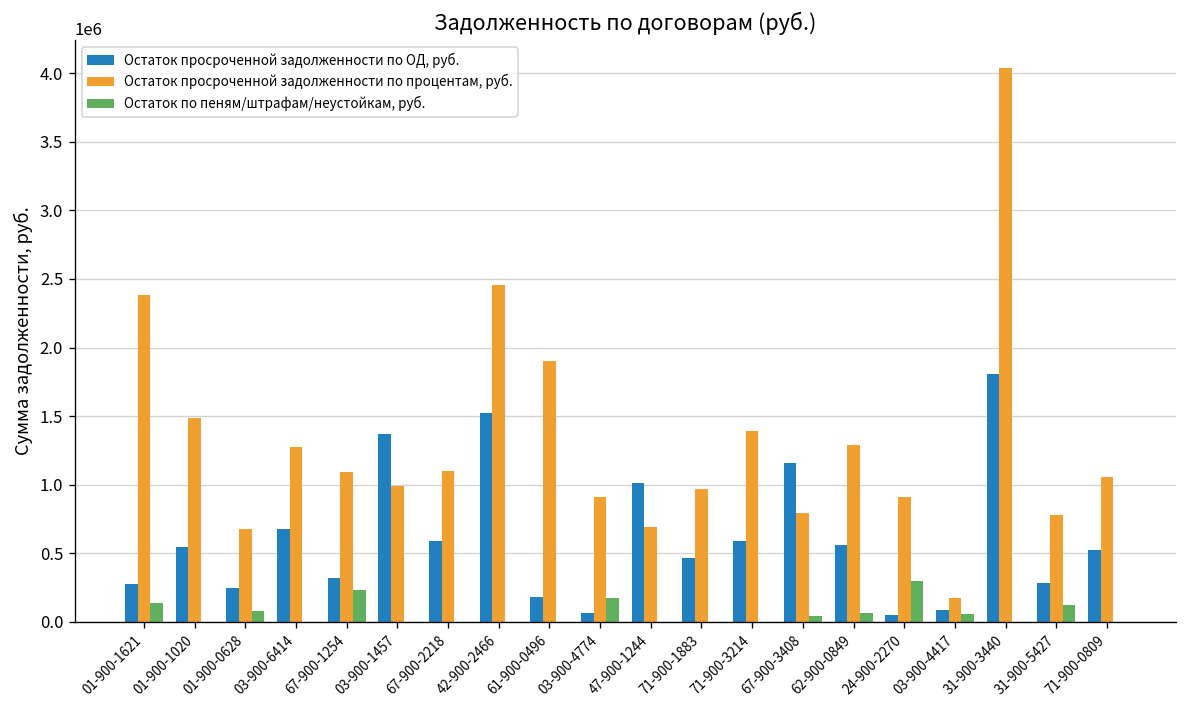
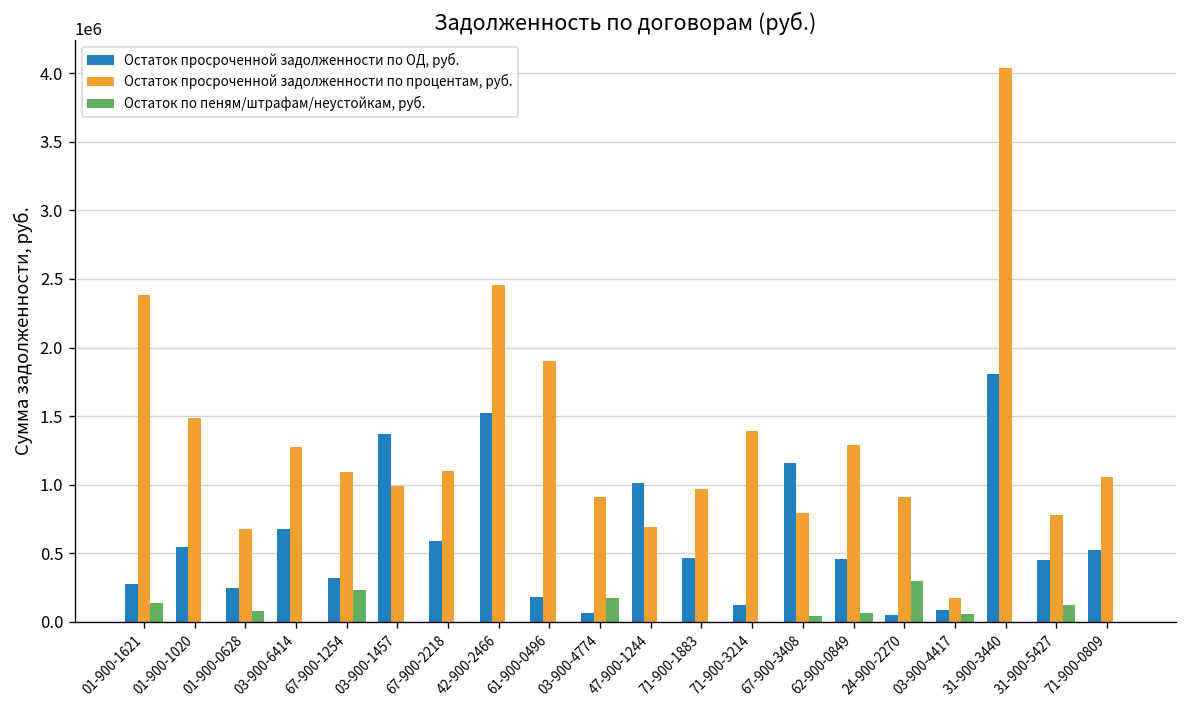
  {
    "Остаток просроченной задолженности по ОД, руб.": {
      "01-900-1621": 270000,
      "01-900-1020": 540000,
      "01-900-0628": 250000,
      "03-900-6414": 670000,
      "67-900-1254": 320000,
      "03-900-1457": 1370000,
      "67-900-2218": 590000,
      "42-900-2466": 1530000,
      "61-900-0496": 180000,
      "03-900-4774": 60000,
      "47-900-1244": 1010000,
      "71-900-1883": 470000,
-     "71-900-3214": 590000,
+     "71-900-3214": 120000,
      "67-900-3408": 1150000,
-     "62-900-0849": 560000,
+     "62-900-0849": 450000,
      "24-900-2270": 50000,
      "03-900-4417": 90000,
      "31-900-3440": 1810000,
-     "31-900-5427": 290000,
+     "31-900-5427": 450000,
      "71-900-0809": 520000
    },
    "Остаток просроченной задолженности по процентам, руб.": {
      "01-900-1621": 2380000,
      "01-900-1020": 1490000,
      "01-900-0628": 680000,
      "03-900-6414": 1270000,
      "67-900-1254": 1090000,
      "03-900-1457": 990000,
      "67-900-2218": 1100000,
      "42-900-2466": 2450000,
      "61-900-0496": 1900000,
      "03-900-4774": 910000,
      "47-900-1244": 690000,
      "71-900-1883": 970000,
      "71-900-3214": 1390000,
      "67-900-3408": 800000,
      "62-900-0849": 1290000,
      "24-900-2270": 910000,
      "03-900-4417": 170000,
      "31-900-3440": 4040000,
      "31-900-5427": 770000,
      "71-900-0809": 1050000
    },
    "Остаток по пеням/штрафам/неустойкам, руб.": {
      "01-900-1621": 140000,
      "01-900-1020": 0,
      "01-900-0628": 80000,
      "03-900-6414": 0,
      "67-900-1254": 230000,
      "03-900-1457": 0,
      "67-900-2218": 0,
      "42-900-2466": 0,
      "61-900-0496": 0,
      "03-900-4774": 180000,
      "47-900-1244": 0,
      "71-900-1883": 0,
      "71-900-3214": 0,
      "67-900-3408": 40000,
      "62-900-0849": 70000,
      "24-900-2270": 290000,
      "03-900-4417": 50000,
      "31-900-3440": 0,
      "31-900-5427": 120000,
      "71-900-0809": 0
    }
  }
